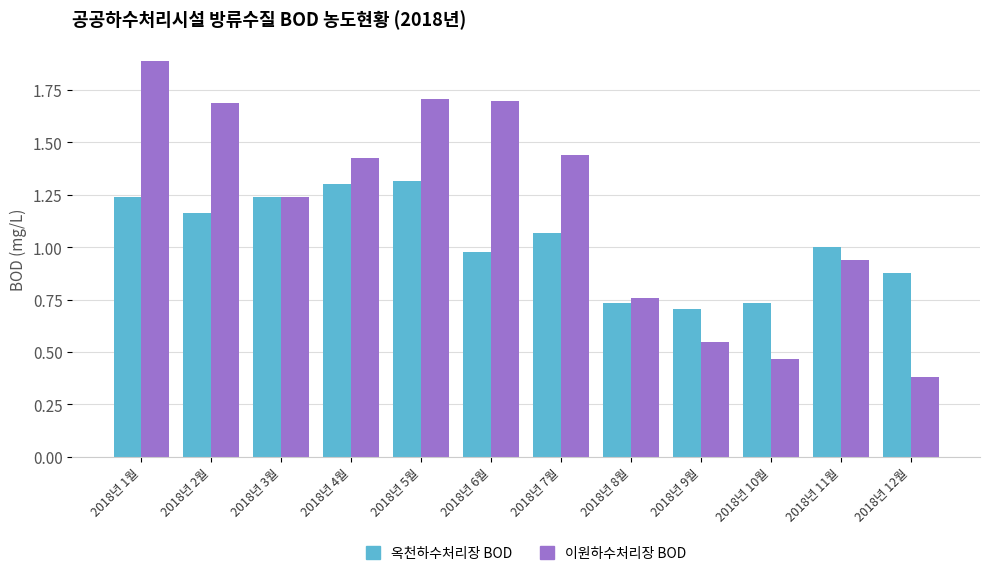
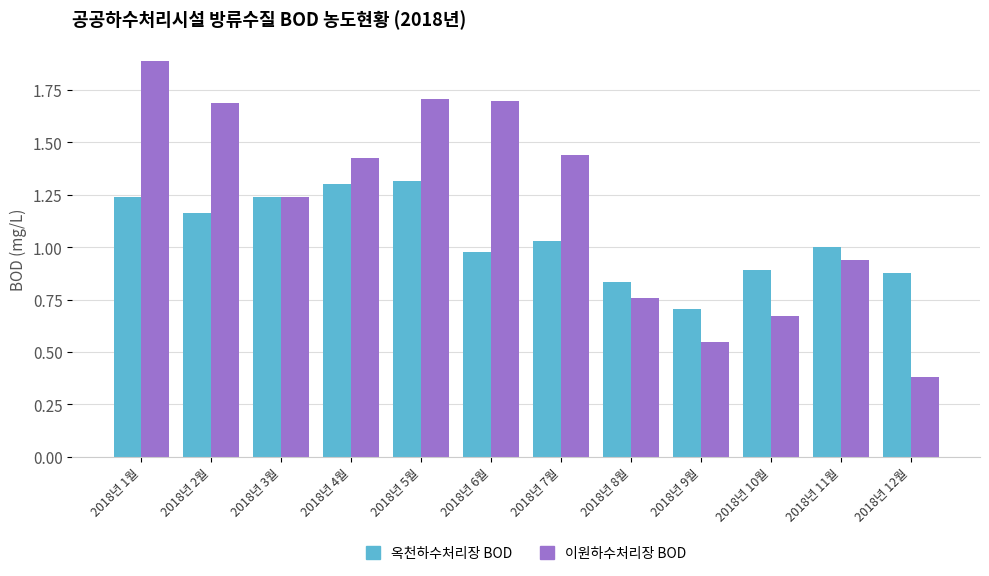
  {
    "옥천하수처리장 BOD": {
      "2018년 1월": 1.24,
      "2018년 2월": 1.16,
      "2018년 3월": 1.24,
      "2018년 4월": 1.30,
      "2018년 5월": 1.32,
      "2018년 6월": 0.98,
-     "2018년 7월": 1.07,
-     "2018년 8월": 0.74,
+     "2018년 7월": 1.03,
+     "2018년 8월": 0.83,
      "2018년 9월": 0.71,
-     "2018년 10월": 0.73,
+     "2018년 10월": 0.89,
      "2018년 11월": 1.00,
      "2018년 12월": 0.88
    },
    "이원하수처리장 BOD": {
      "2018년 1월": 1.89,
      "2018년 2월": 1.69,
      "2018년 3월": 1.24,
      "2018년 4월": 1.43,
      "2018년 5월": 1.71,
      "2018년 6월": 1.70,
      "2018년 7월": 1.44,
      "2018년 8월": 0.76,
      "2018년 9월": 0.55,
-     "2018년 10월": 0.47,
+     "2018년 10월": 0.67,
      "2018년 11월": 0.94,
      "2018년 12월": 0.38
    }
  }
